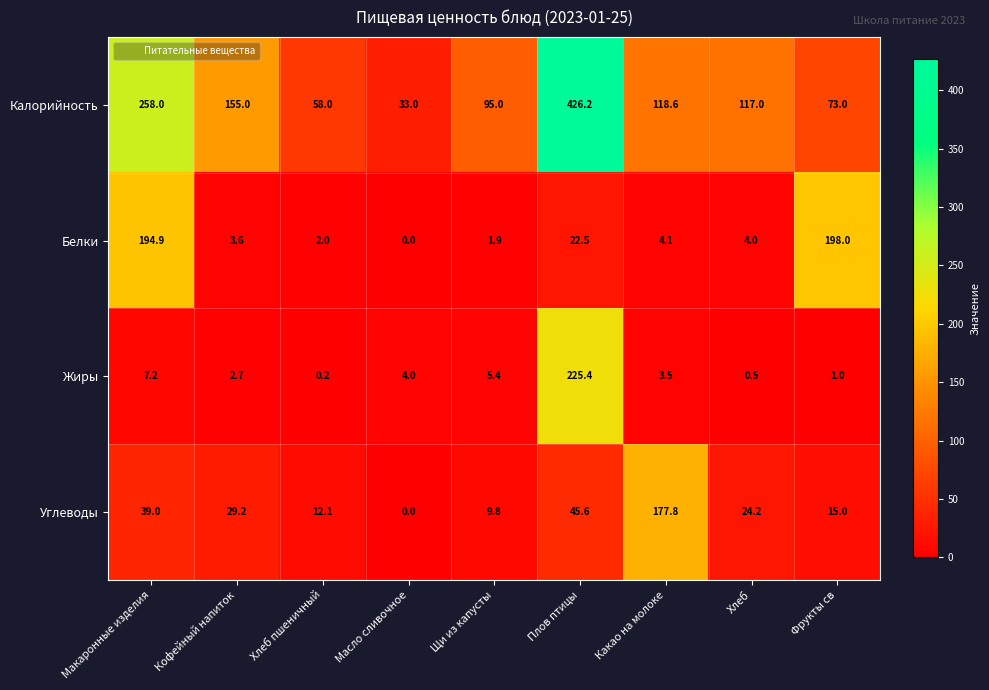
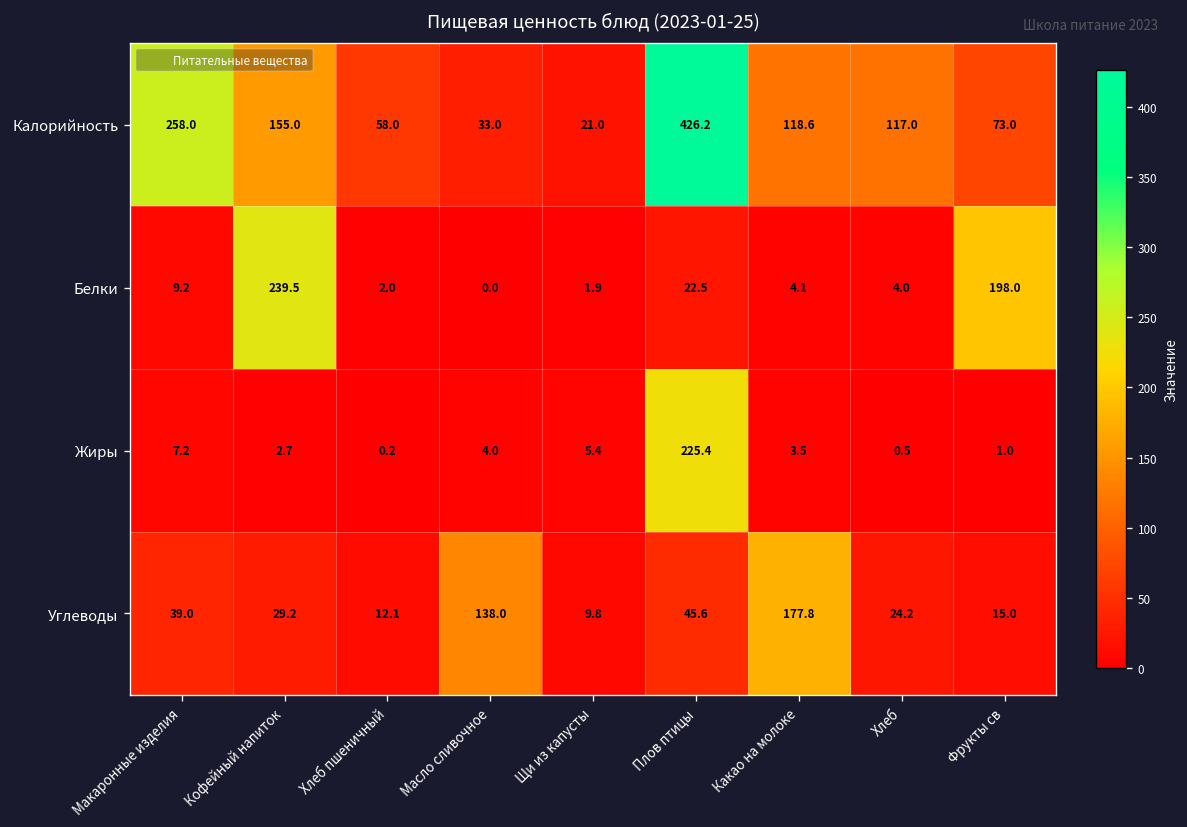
  {
    "Калорийность": {
      "Макаронные изделия": 258.0,
      "Кофейный напиток": 155.0,
      "Хлеб пшеничный": 58.0,
      "Масло сливочное": 33.0,
-     "Щи из капусты": 95.0,
+     "Щи из капусты": 21.0,
      "Плов птицы": 426.2,
      "Какао на молоке": 118.6,
      "Хлеб": 117.0,
      "Фрукты св": 73.0
    },
    "Белки": {
-     "Макаронные изделия": 194.9,
-     "Кофейный напиток": 3.6,
+     "Макаронные изделия": 9.2,
+     "Кофейный напиток": 239.5,
      "Хлеб пшеничный": 2.0,
      "Масло сливочное": 0.0,
      "Щи из капусты": 1.9,
      "Плов птицы": 22.5,
      "Какао на молоке": 4.1,
      "Хлеб": 4.0,
      "Фрукты св": 198.0
    },
    "Жиры": {
      "Макаронные изделия": 7.2,
      "Кофейный напиток": 2.7,
      "Хлеб пшеничный": 0.2,
      "Масло сливочное": 4.0,
      "Щи из капусты": 5.4,
      "Плов птицы": 225.4,
      "Какао на молоке": 3.5,
      "Хлеб": 0.5,
      "Фрукты св": 1.0
    },
    "Углеводы": {
      "Макаронные изделия": 39.0,
      "Кофейный напиток": 29.2,
      "Хлеб пшеничный": 12.1,
-     "Масло сливочное": 0.0,
+     "Масло сливочное": 138.0,
      "Щи из капусты": 9.8,
      "Плов птицы": 45.6,
      "Какао на молоке": 177.8,
      "Хлеб": 24.2,
      "Фрукты св": 15.0
    }
  }
